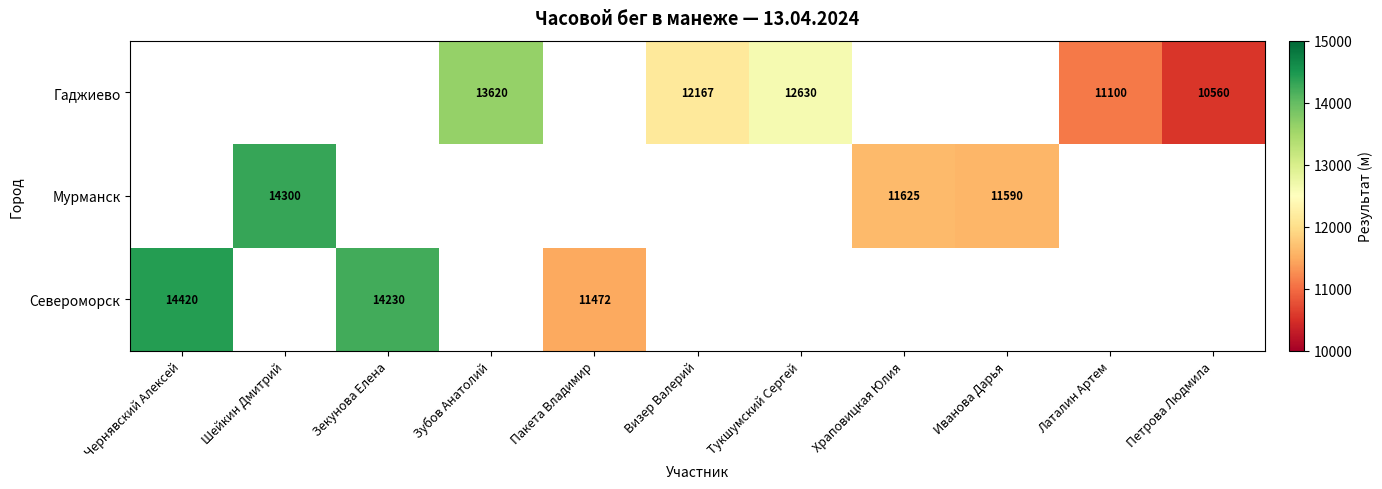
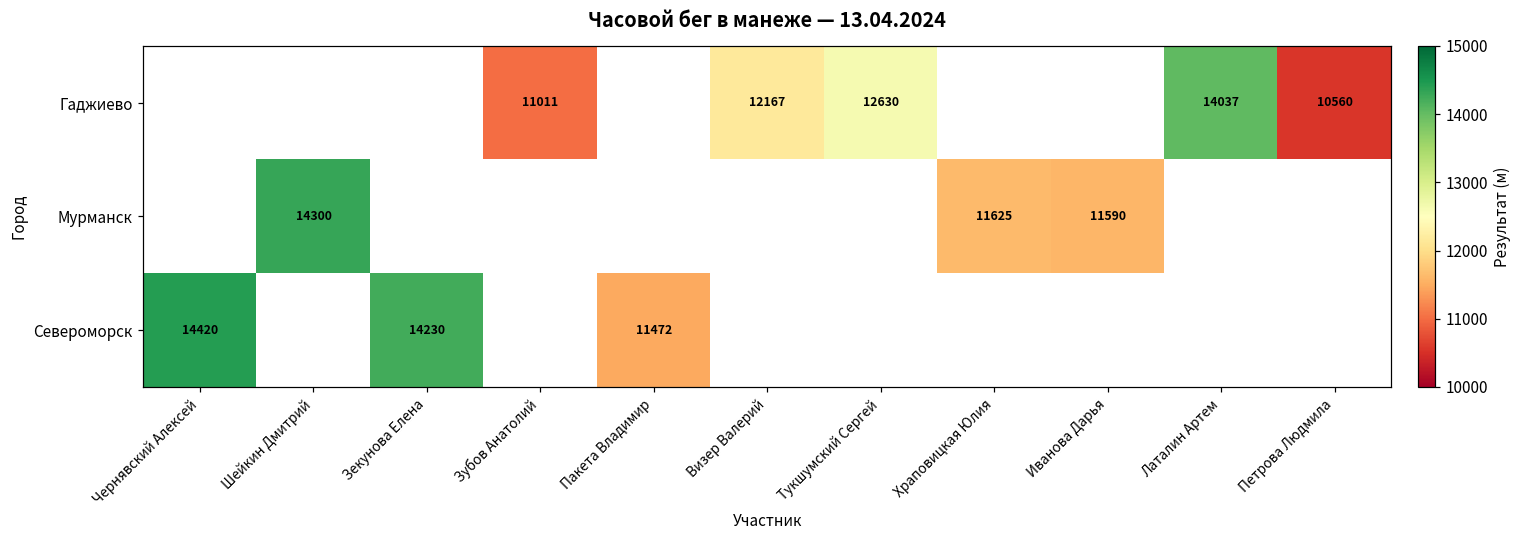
  {
    "Гаджиево": {
-     "Зубов Анатолий": 13620,
+     "Зубов Анатолий": 11011,
      "Визер Валерий": 12167,
      "Тукшумский Сергей": 12630,
-     "Латалин Артем": 11100,
+     "Латалин Артем": 14037,
      "Петрова Людмила": 10560
    },
    "Мурманск": {
      "Шейкин Дмитрий": 14300,
      "Храповицкая Юлия": 11625,
      "Иванова Дарья": 11590
    },
    "Североморск": {
      "Чернявский Алексей": 14420,
      "Зекунова Елена": 14230,
      "Пакета Владимир": 11472
    }
  }
